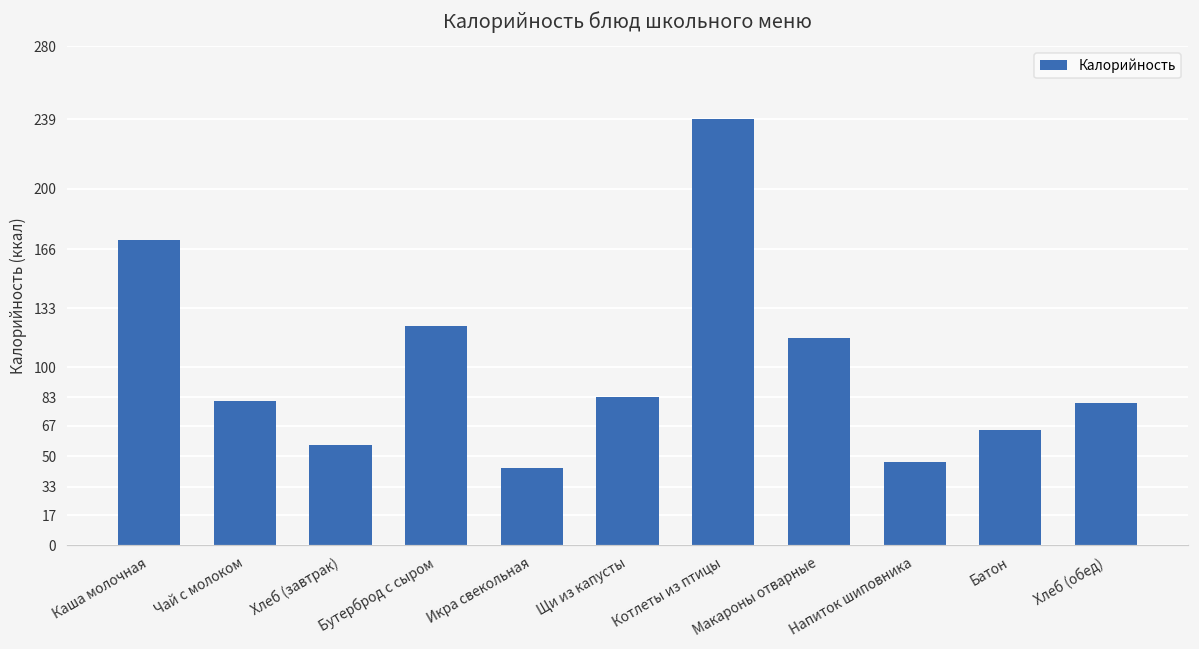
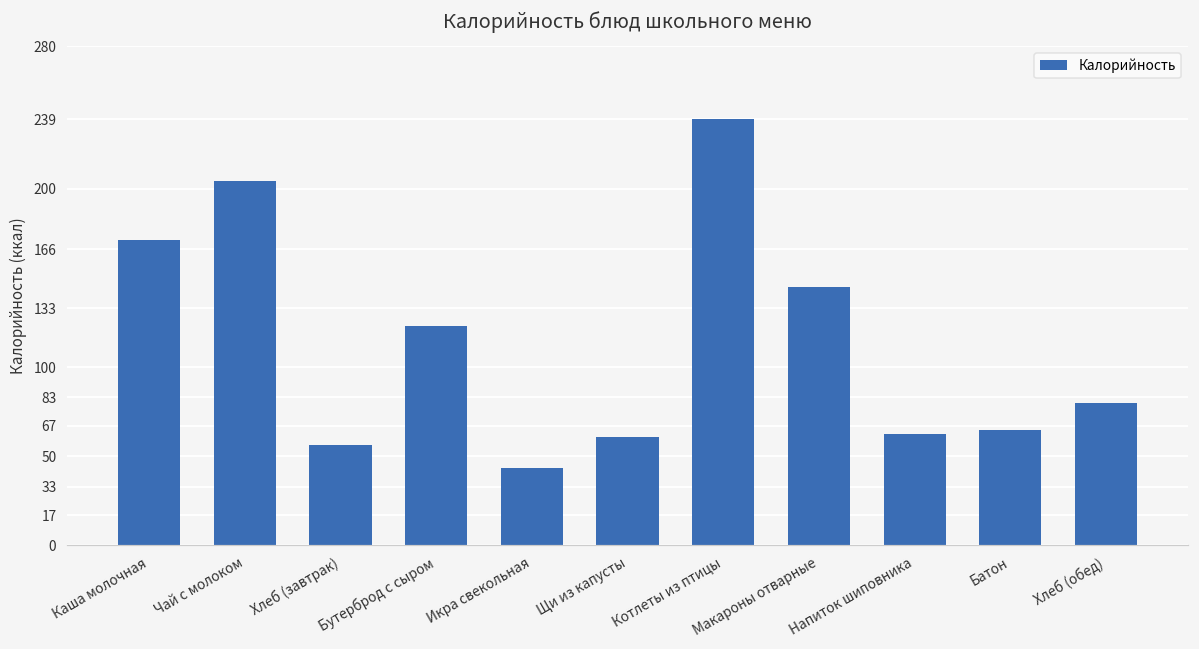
  {
    "Каша молочная": 171,
-   "Чай с молоком": 81,
+   "Чай с молоком": 204,
    "Хлеб (завтрак)": 56,
    "Бутерброд с сыром": 123,
    "Икра свекольная": 44,
-   "Щи из капусты": 83,
+   "Щи из капусты": 61,
    "Котлеты из птицы": 239,
-   "Макароны отварные": 116,
-   "Напиток шиповника": 47,
+   "Макароны отварные": 145,
+   "Напиток шиповника": 62,
    "Батон": 65,
    "Хлеб (обед)": 80
  }
